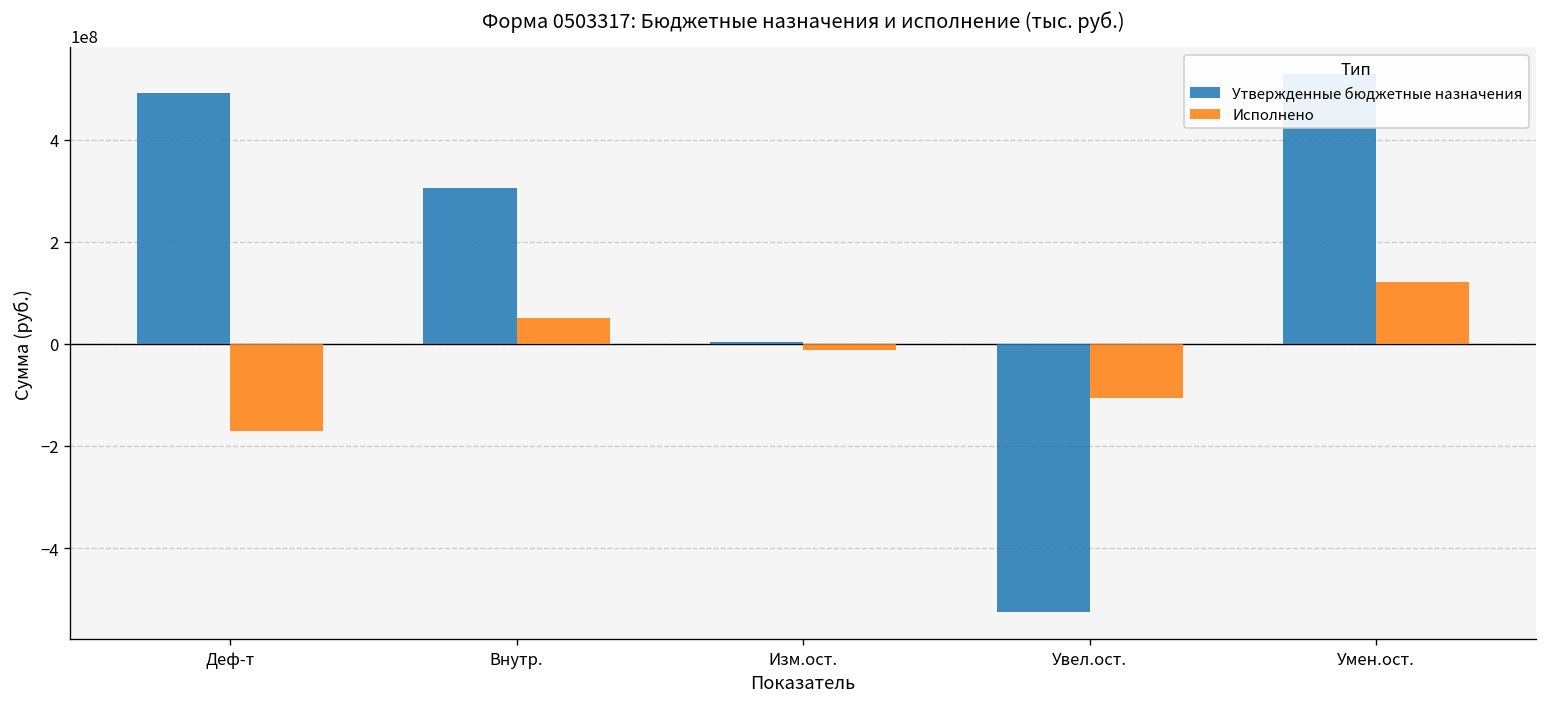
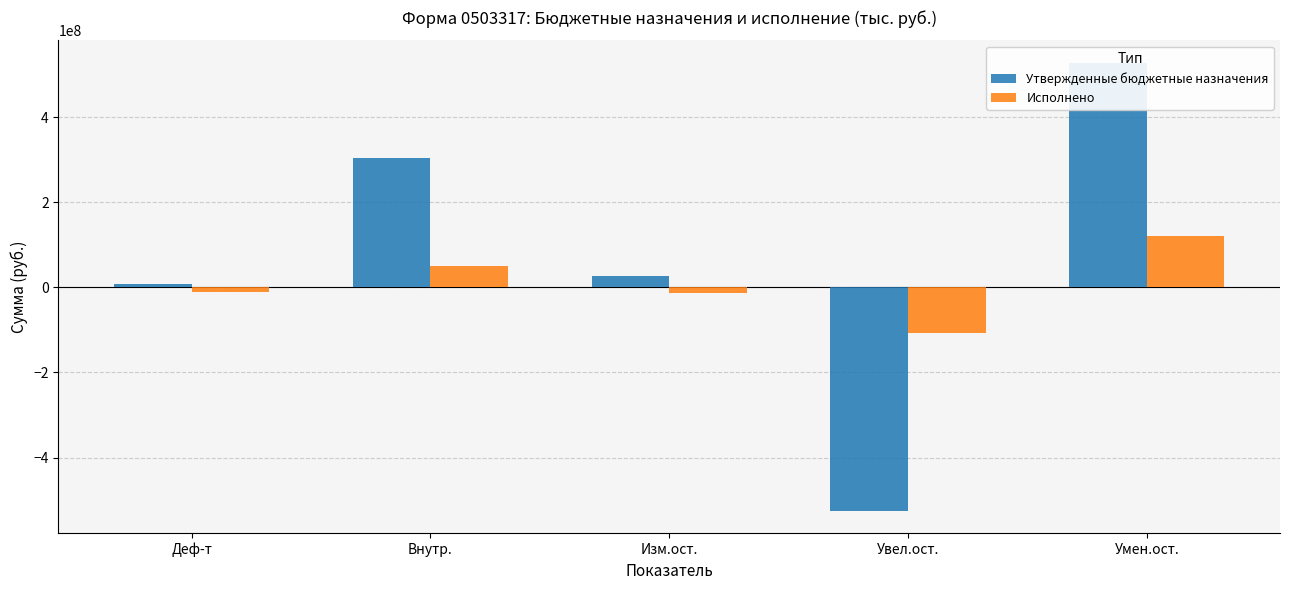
  {
    "Утвержденные бюджетные назначения": {
-     "Деф-т": 490000000,
+     "Деф-т": 10000000,
      "Внутр.": 310000000,
-     "Изм.ост.": 0,
+     "Изм.ост.": 30000000,
      "Увел.ост.": -530000000
    },
    "Исполнено": {
-     "Деф-т": -170000000,
+     "Деф-т": -10000000,
      "Внутр.": 50000000,
      "Изм.ост.": -10000000,
      "Увел.ост.": -110000000,
      "Умен.ост.": 120000000
    }
  }
